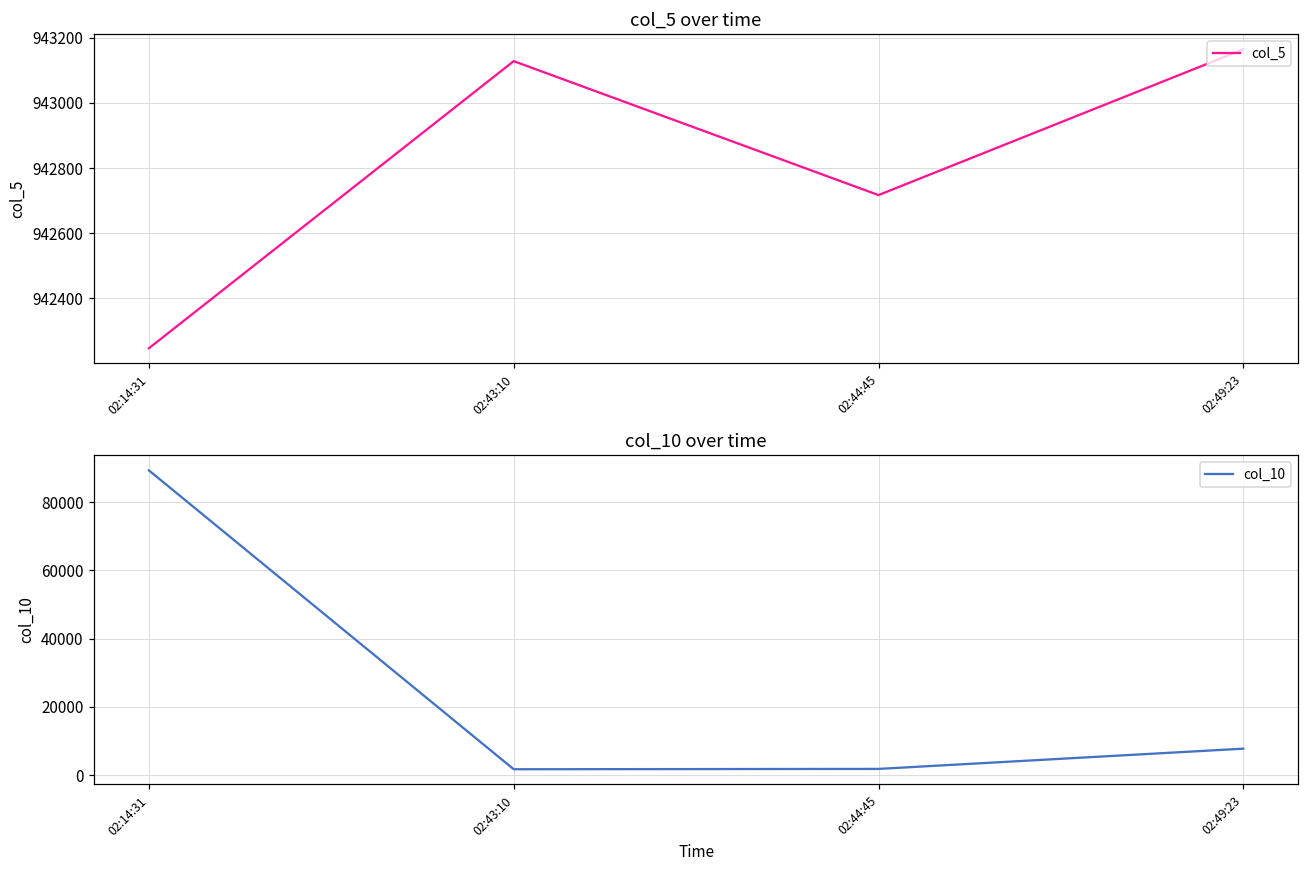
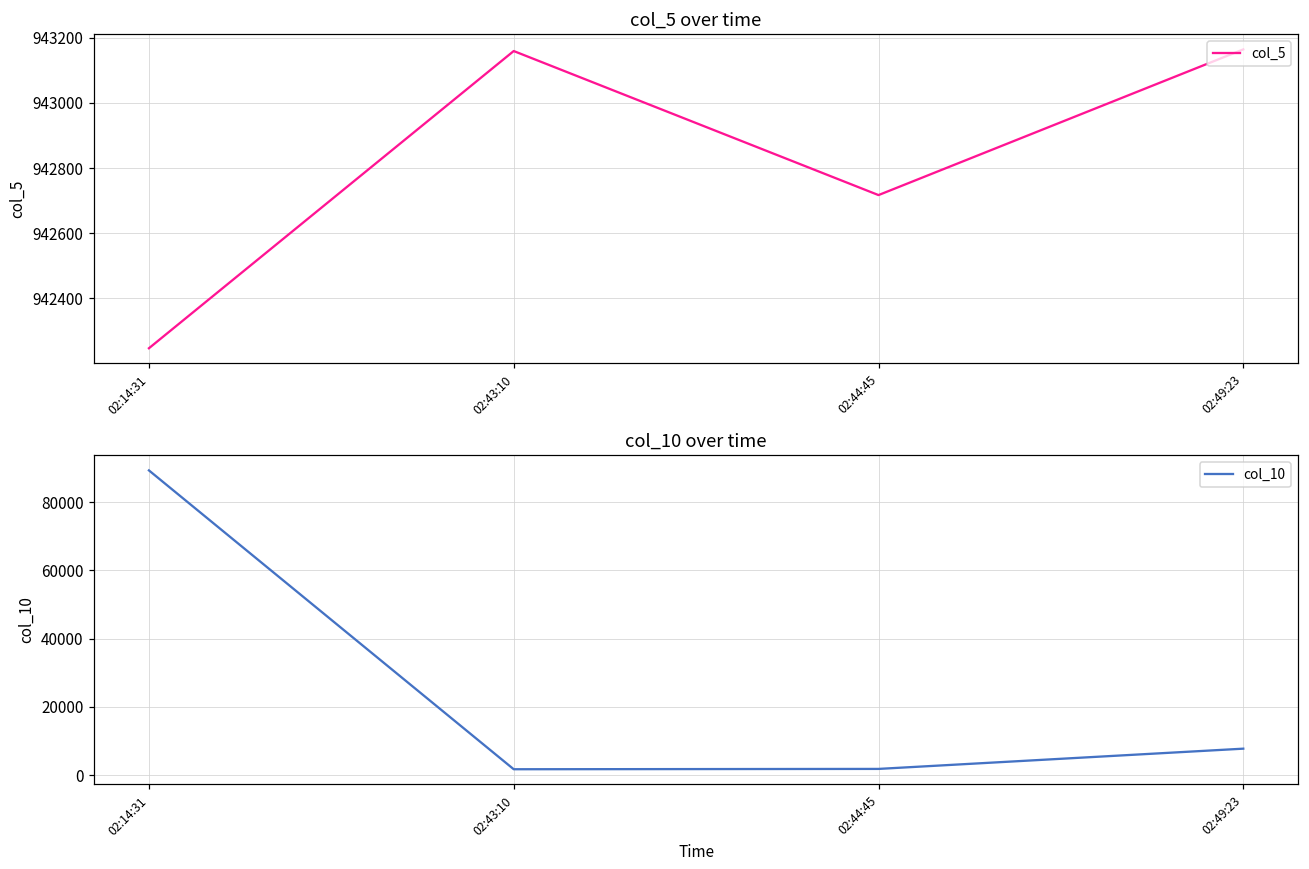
  {
    "col_5 over time": {
      "02:14:31": 942250,
-     "02:43:10": 943130,
+     "02:43:10": 943160,
      "02:44:45": 942720
    },
    "col_10 over time": {
      "02:14:31": 89000,
      "02:43:10": 2000,
      "02:44:45": 2000,
      "02:49:23": 8000
    }
  }
